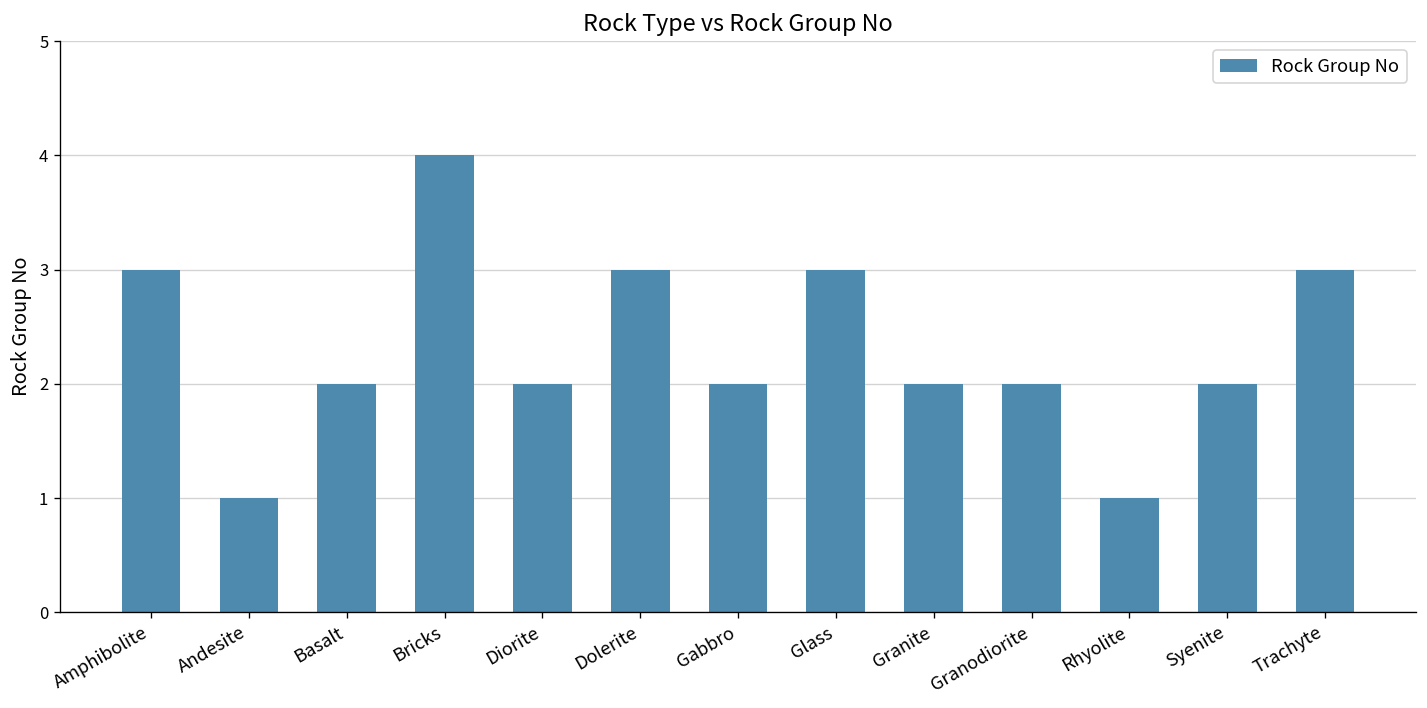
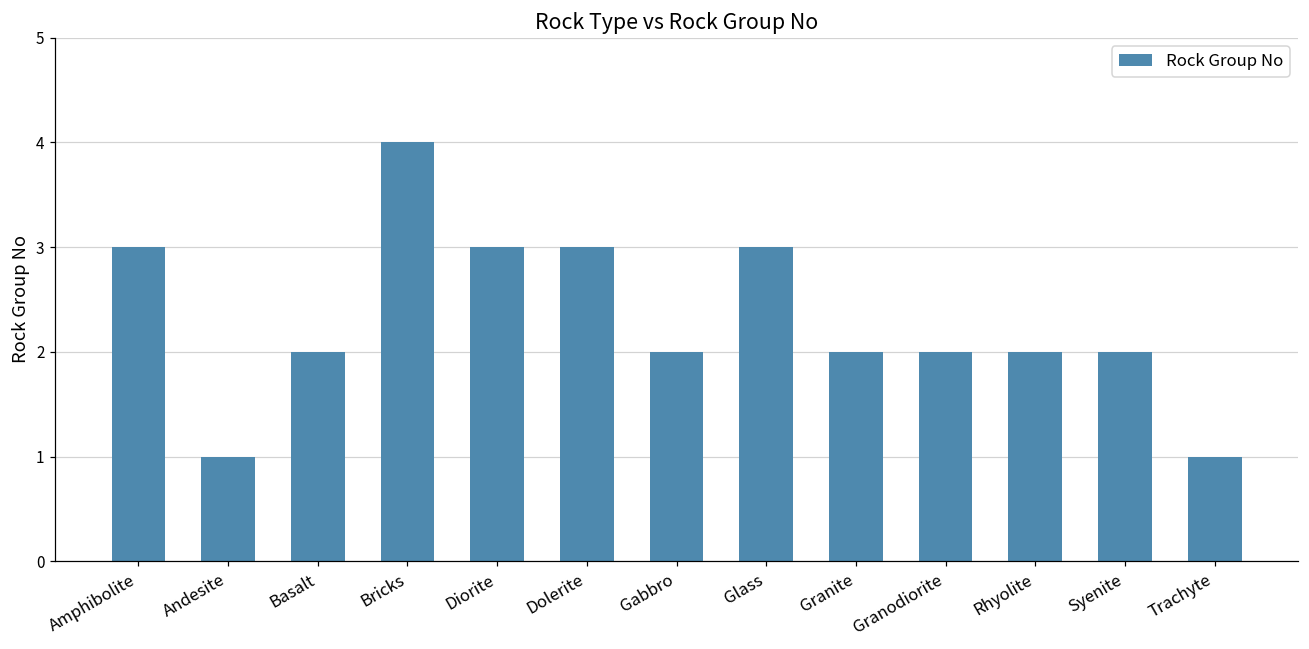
  {
    "Amphibolite": 3,
    "Andesite": 1,
    "Basalt": 2,
    "Bricks": 4,
-   "Diorite": 2,
+   "Diorite": 3,
    "Dolerite": 3,
    "Gabbro": 2,
    "Glass": 3,
    "Granite": 2,
    "Granodiorite": 2,
-   "Rhyolite": 1,
+   "Rhyolite": 2,
    "Syenite": 2,
-   "Trachyte": 3
+   "Trachyte": 1
  }
